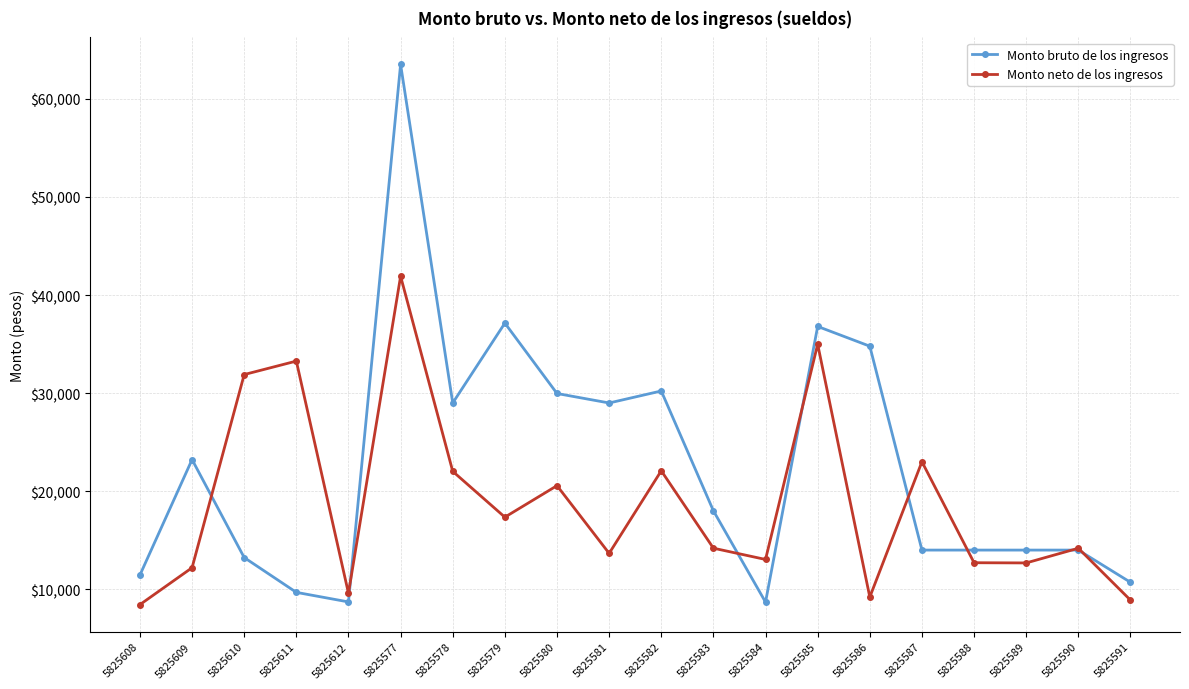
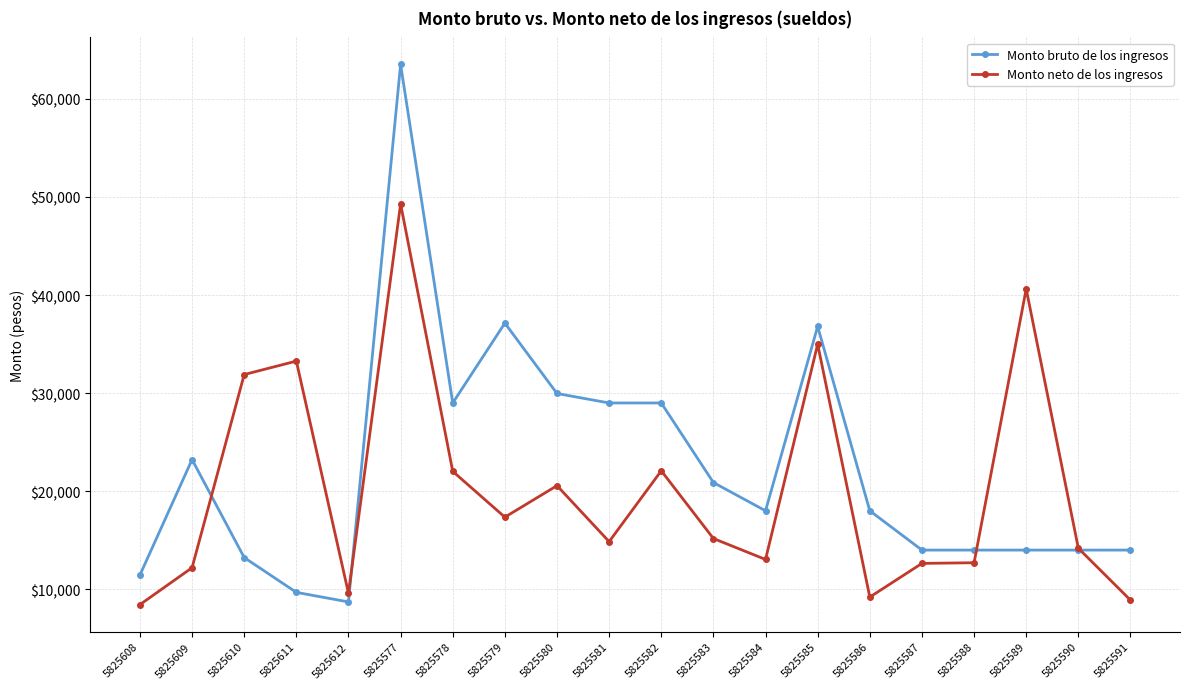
  {
    "Monto bruto de los ingresos": {
      "5825608": "$11,000",
      "5825609": "$23,000",
      "5825610": "$13,000",
      "5825611": "$10,000",
      "5825612": "$9,000",
      "5825577": "$64,000",
      "5825578": "$29,000",
      "5825579": "$37,000",
      "5825580": "$30,000",
      "5825581": "$29,000",
-     "5825582": "$30,000",
-     "5825583": "$18,000",
-     "5825584": "$9,000",
+     "5825582": "$29,000",
+     "5825583": "$21,000",
+     "5825584": "$18,000",
      "5825585": "$37,000",
-     "5825586": "$35,000",
+     "5825586": "$18,000",
      "5825587": "$14,000",
      "5825588": "$14,000",
      "5825589": "$14,000",
-     "5825591": "$11,000"
+     "5825591": "$14,000"
    },
    "Monto neto de los ingresos": {
      "5825608": "$8,000",
      "5825609": "$12,000",
      "5825610": "$32,000",
      "5825611": "$33,000",
      "5825612": "$10,000",
-     "5825577": "$42,000",
+     "5825577": "$49,000",
      "5825578": "$22,000",
      "5825579": "$17,000",
      "5825580": "$21,000",
-     "5825581": "$14,000",
+     "5825581": "$15,000",
      "5825582": "$22,000",
-     "5825583": "$14,000",
+     "5825583": "$15,000",
      "5825584": "$13,000",
      "5825585": "$35,000",
      "5825586": "$9,000",
-     "5825587": "$23,000",
+     "5825587": "$13,000",
      "5825588": "$13,000",
-     "5825589": "$13,000",
+     "5825589": "$41,000",
      "5825591": "$9,000"
    }
  }
